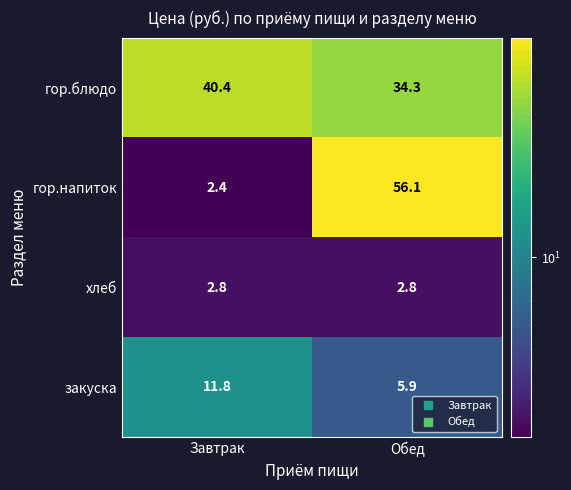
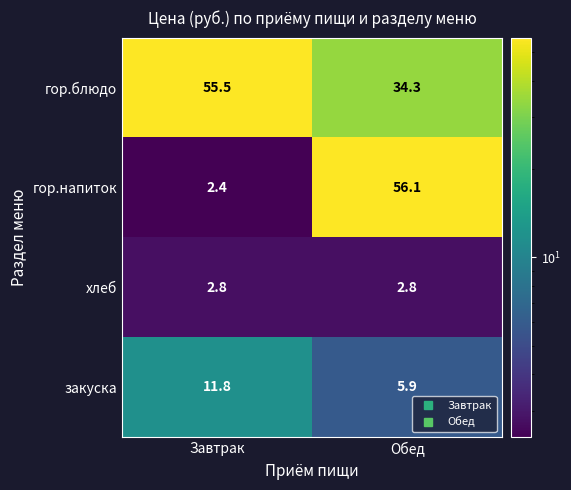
  {
    "гор.блюдо": {
-     "Завтрак": 40.4,
+     "Завтрак": 55.5,
      "Обед": 34.3
    },
    "гор.напиток": {
      "Завтрак": 2.4,
      "Обед": 56.1
    },
    "хлеб": {
      "Завтрак": 2.8,
      "Обед": 2.8
    },
    "закуска": {
      "Завтрак": 11.8,
      "Обед": 5.9
    }
  }
